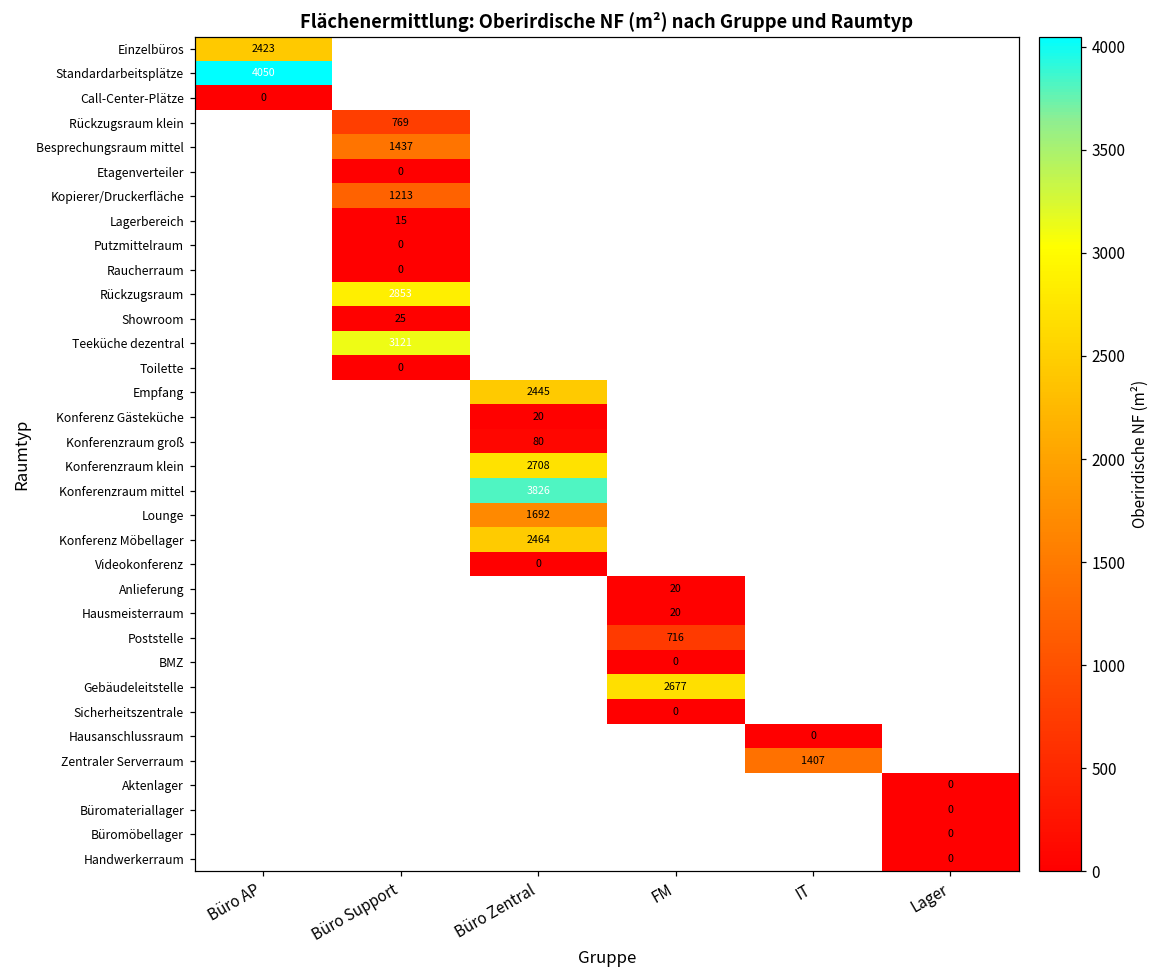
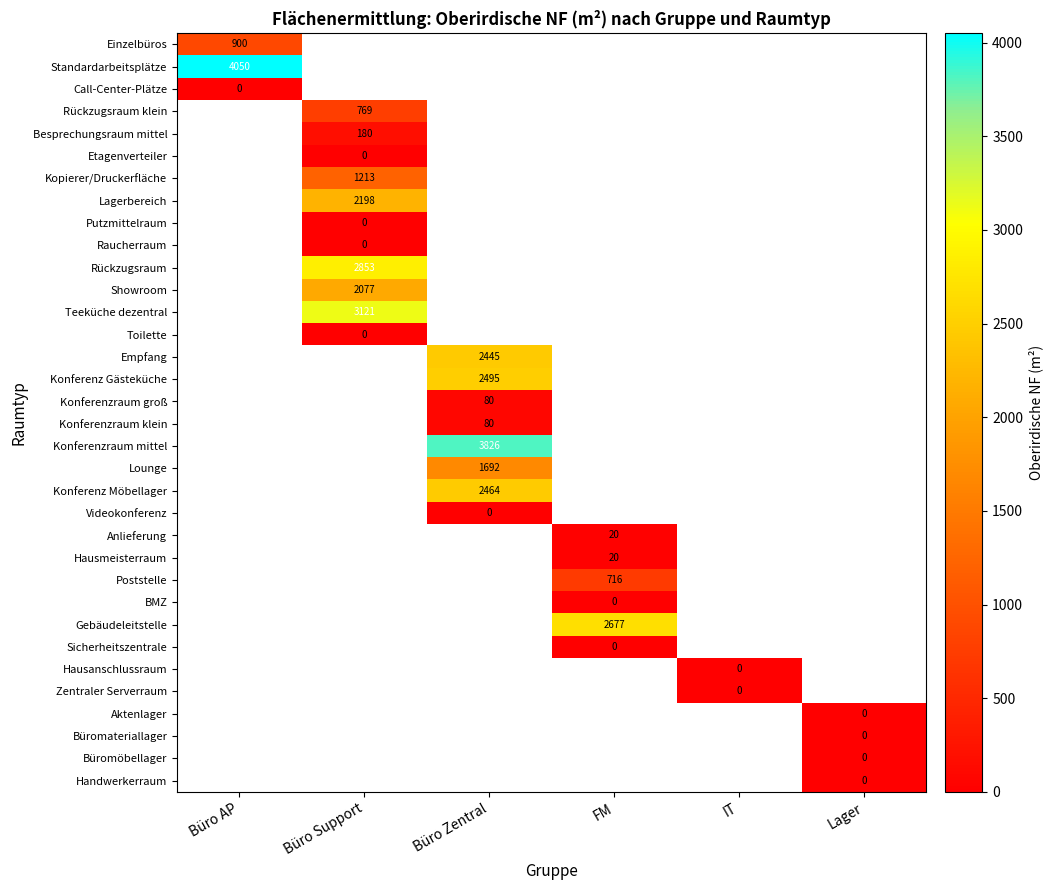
  {
    "Einzelbüros": {
-     "Büro AP": 2423
+     "Büro AP": 900
    },
    "Standardarbeitsplätze": {
      "Büro AP": 4050
    },
    "Call-Center-Plätze": {
      "Büro AP": 0
    },
    "Rückzugsraum klein": {
      "Büro Support": 769
    },
    "Besprechungsraum mittel": {
-     "Büro Support": 1437
+     "Büro Support": 180
    },
    "Etagenverteiler": {
      "Büro Support": 0
    },
    "Kopierer/Druckerfläche": {
      "Büro Support": 1213
    },
    "Lagerbereich": {
-     "Büro Support": 15
+     "Büro Support": 2198
    },
    "Putzmittelraum": {
      "Büro Support": 0
    },
    "Raucherraum": {
      "Büro Support": 0
    },
    "Rückzugsraum": {
      "Büro Support": 2853
    },
    "Showroom": {
-     "Büro Support": 25
+     "Büro Support": 2077
    },
    "Teeküche dezentral": {
      "Büro Support": 3121
    },
    "Toilette": {
      "Büro Support": 0
    },
    "Empfang": {
      "Büro Zentral": 2445
    },
    "Konferenz Gästeküche": {
-     "Büro Zentral": 20
+     "Büro Zentral": 2495
    },
    "Konferenzraum groß": {
      "Büro Zentral": 80
    },
    "Konferenzraum klein": {
-     "Büro Zentral": 2708
+     "Büro Zentral": 80
    },
    "Konferenzraum mittel": {
      "Büro Zentral": 3826
    },
    "Lounge": {
      "Büro Zentral": 1692
    },
    "Konferenz Möbellager": {
      "Büro Zentral": 2464
    },
    "Videokonferenz": {
      "Büro Zentral": 0
    },
    "Anlieferung": {
      "FM": 20
    },
    "Hausmeisterraum": {
      "FM": 20
    },
    "Poststelle": {
      "FM": 716
    },
    "BMZ": {
      "FM": 0
    },
    "Gebäudeleitstelle": {
      "FM": 2677
    },
    "Sicherheitszentrale": {
      "FM": 0
    },
    "Hausanschlussraum": {
      "IT": 0
    },
    "Zentraler Serverraum": {
-     "IT": 1407
+     "IT": 0
    },
    "Aktenlager": {
      "Lager": 0
    },
    "Büromateriallager": {
      "Lager": 0
    },
    "Büromöbellager": {
      "Lager": 0
    },
    "Handwerkerraum": {
      "Lager": 0
    }
  }
